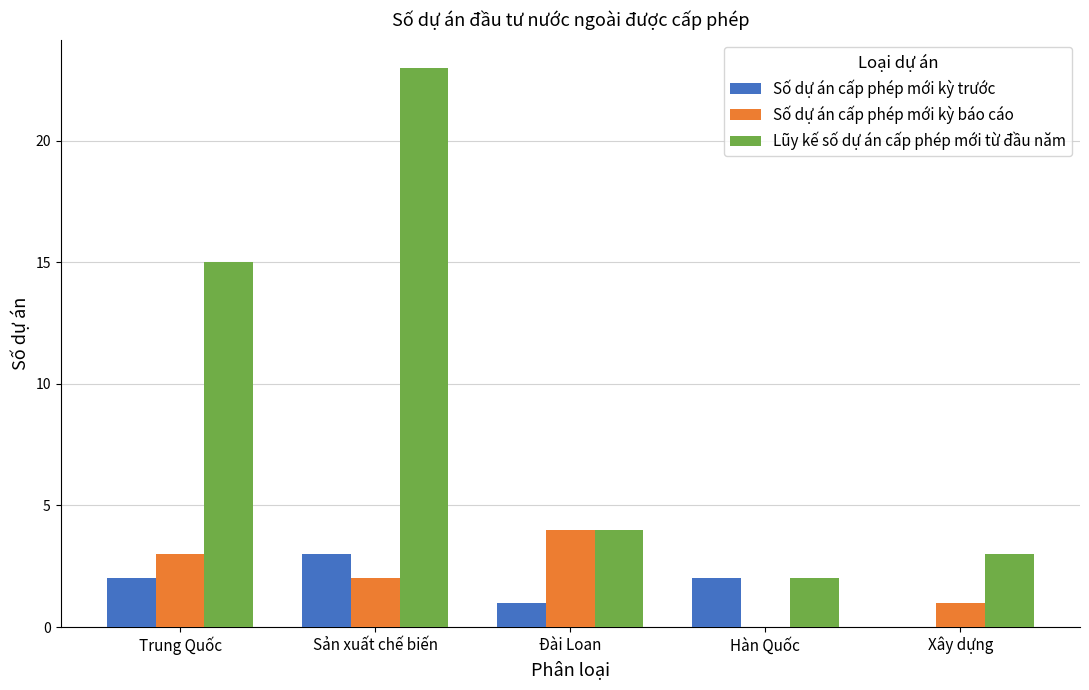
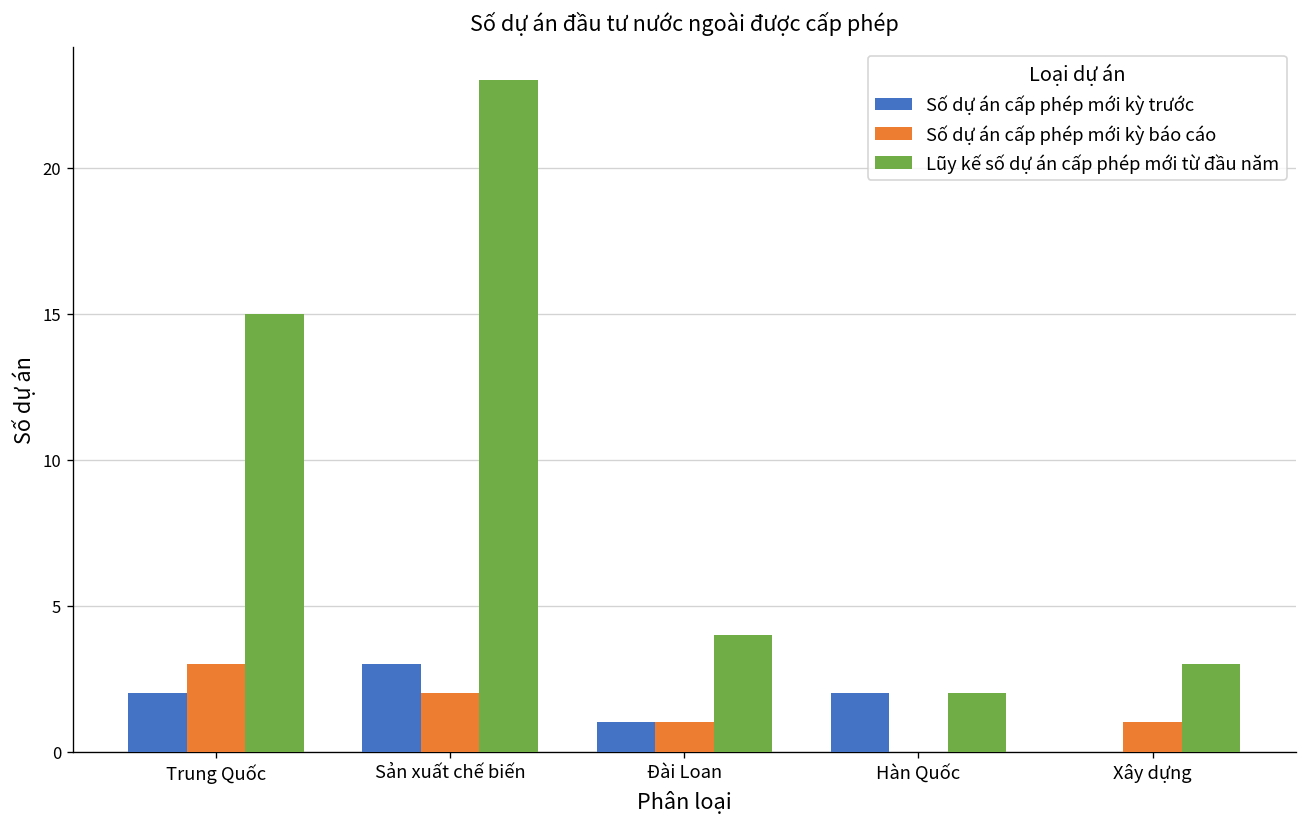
  {
    "Số dự án cấp phép mới kỳ trước": {
      "Trung Quốc": 2,
      "Sản xuất chế biến": 3,
      "Đài Loan": 1,
      "Hàn Quốc": 2,
      "Xây dựng": 0
    },
    "Số dự án cấp phép mới kỳ báo cáo": {
      "Trung Quốc": 3,
      "Sản xuất chế biến": 2,
-     "Đài Loan": 4,
+     "Đài Loan": 1,
      "Hàn Quốc": 0,
      "Xây dựng": 1
    },
    "Lũy kế số dự án cấp phép mới từ đầu năm": {
      "Trung Quốc": 15,
      "Sản xuất chế biến": 23,
      "Đài Loan": 4,
      "Hàn Quốc": 2,
      "Xây dựng": 3
    }
  }
